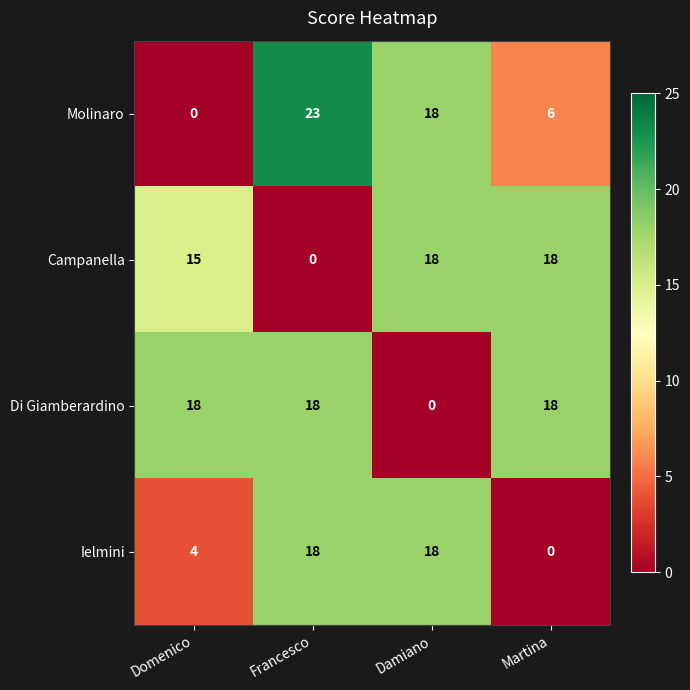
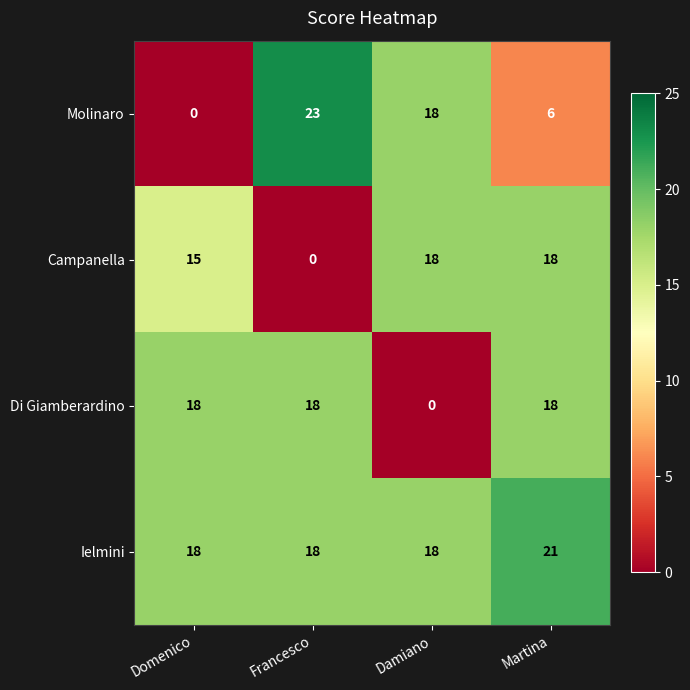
  {
    "Molinaro": {
      "Domenico": 0,
      "Francesco": 23,
      "Damiano": 18,
      "Martina": 6
    },
    "Campanella": {
      "Domenico": 15,
      "Francesco": 0,
      "Damiano": 18,
      "Martina": 18
    },
    "Di Giamberardino": {
      "Domenico": 18,
      "Francesco": 18,
      "Damiano": 0,
      "Martina": 18
    },
    "Ielmini": {
-     "Domenico": 4,
+     "Domenico": 18,
      "Francesco": 18,
      "Damiano": 18,
-     "Martina": 0
+     "Martina": 21
    }
  }
